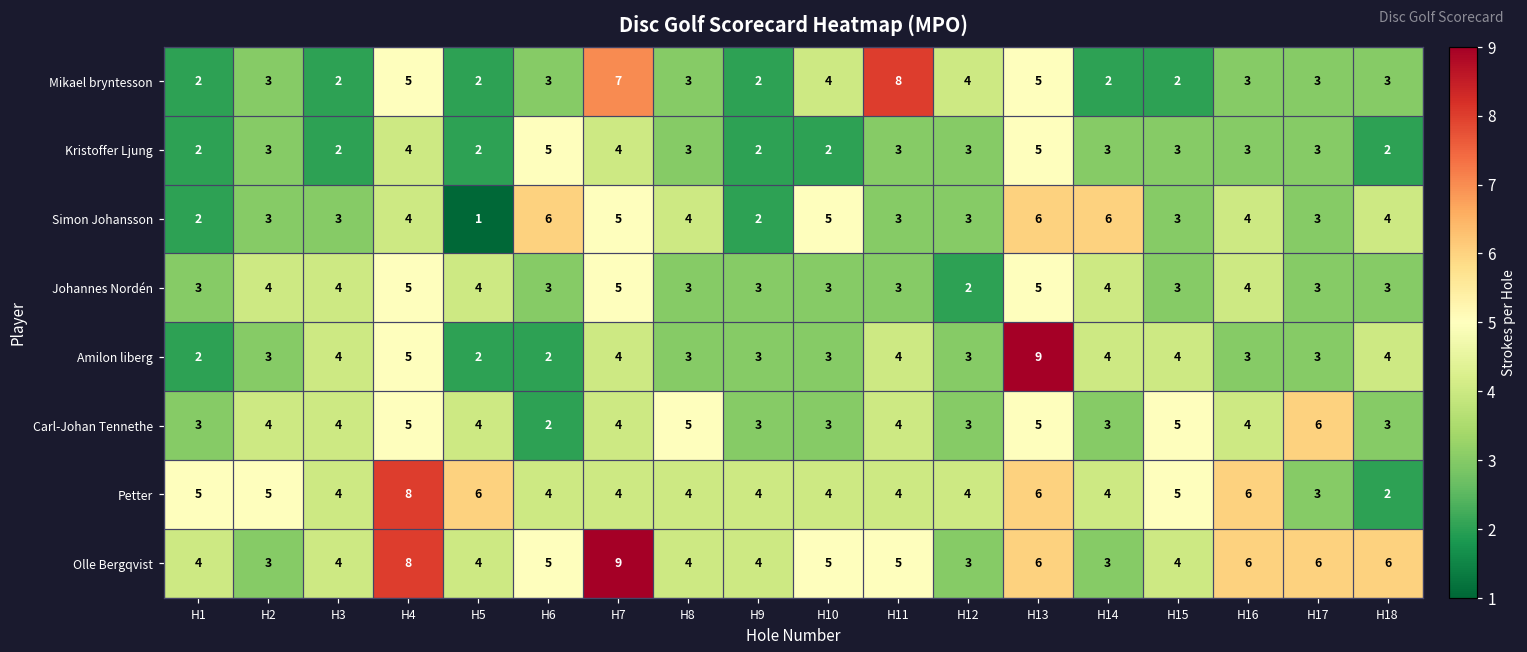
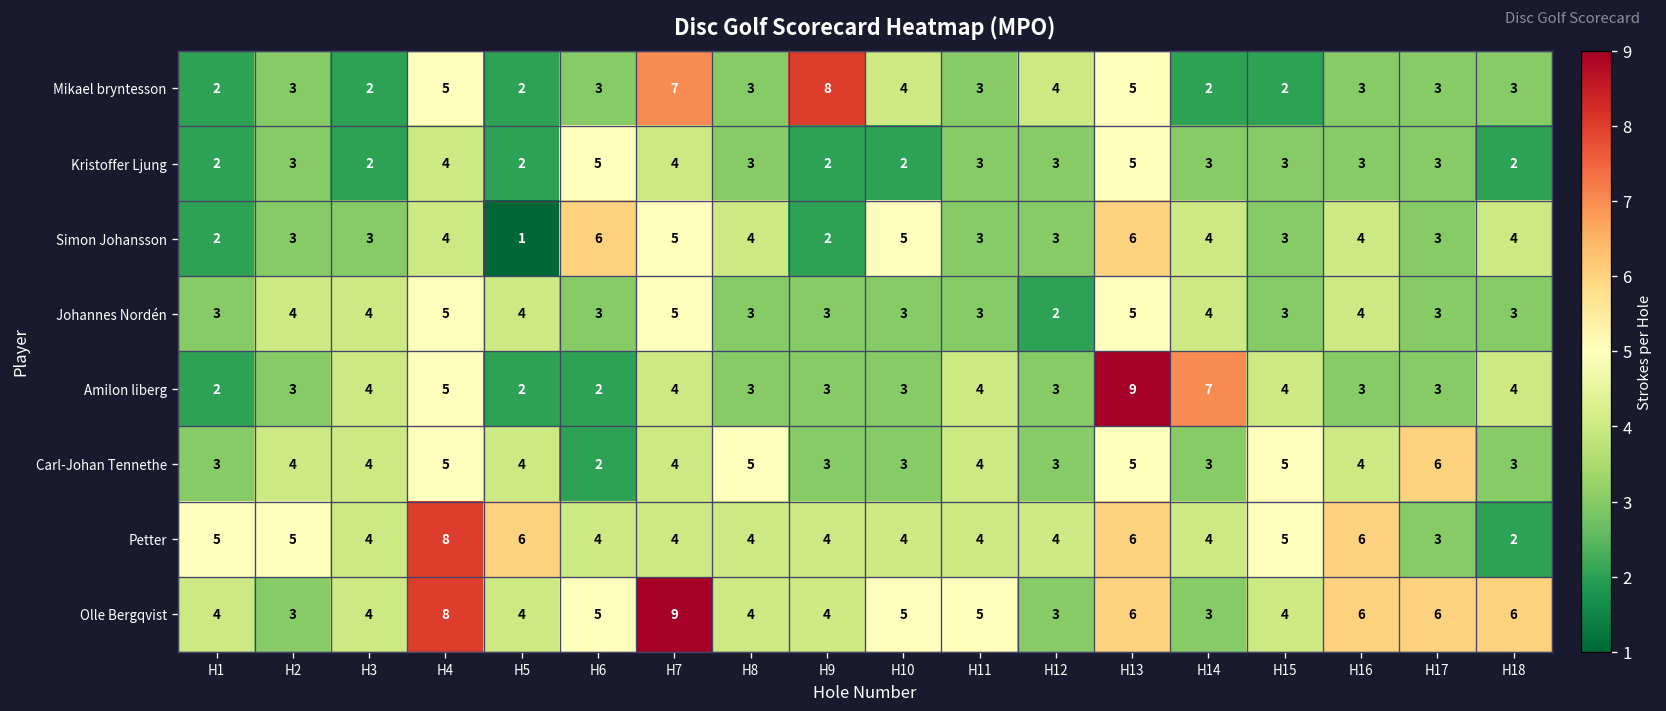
  {
    "Mikael bryntesson": {
      "H1": 2,
      "H2": 3,
      "H3": 2,
      "H4": 5,
      "H5": 2,
      "H6": 3,
      "H7": 7,
      "H8": 3,
-     "H9": 2,
+     "H9": 8,
      "H10": 4,
-     "H11": 8,
+     "H11": 3,
      "H12": 4,
      "H13": 5,
      "H14": 2,
      "H15": 2,
      "H16": 3,
      "H17": 3,
      "H18": 3
    },
    "Kristoffer Ljung": {
      "H1": 2,
      "H2": 3,
      "H3": 2,
      "H4": 4,
      "H5": 2,
      "H6": 5,
      "H7": 4,
      "H8": 3,
      "H9": 2,
      "H10": 2,
      "H11": 3,
      "H12": 3,
      "H13": 5,
      "H14": 3,
      "H15": 3,
      "H16": 3,
      "H17": 3,
      "H18": 2
    },
    "Simon Johansson": {
      "H1": 2,
      "H2": 3,
      "H3": 3,
      "H4": 4,
      "H5": 1,
      "H6": 6,
      "H7": 5,
      "H8": 4,
      "H9": 2,
      "H10": 5,
      "H11": 3,
      "H12": 3,
      "H13": 6,
-     "H14": 6,
+     "H14": 4,
      "H15": 3,
      "H16": 4,
      "H17": 3,
      "H18": 4
    },
    "Johannes Nordén": {
      "H1": 3,
      "H2": 4,
      "H3": 4,
      "H4": 5,
      "H5": 4,
      "H6": 3,
      "H7": 5,
      "H8": 3,
      "H9": 3,
      "H10": 3,
      "H11": 3,
      "H12": 2,
      "H13": 5,
      "H14": 4,
      "H15": 3,
      "H16": 4,
      "H17": 3,
      "H18": 3
    },
    "Amilon liberg": {
      "H1": 2,
      "H2": 3,
      "H3": 4,
      "H4": 5,
      "H5": 2,
      "H6": 2,
      "H7": 4,
      "H8": 3,
      "H9": 3,
      "H10": 3,
      "H11": 4,
      "H12": 3,
      "H13": 9,
-     "H14": 4,
+     "H14": 7,
      "H15": 4,
      "H16": 3,
      "H17": 3,
      "H18": 4
    },
    "Carl-Johan Tennethe": {
      "H1": 3,
      "H2": 4,
      "H3": 4,
      "H4": 5,
      "H5": 4,
      "H6": 2,
      "H7": 4,
      "H8": 5,
      "H9": 3,
      "H10": 3,
      "H11": 4,
      "H12": 3,
      "H13": 5,
      "H14": 3,
      "H15": 5,
      "H16": 4,
      "H17": 6,
      "H18": 3
    },
    "Petter": {
      "H1": 5,
      "H2": 5,
      "H3": 4,
      "H4": 8,
      "H5": 6,
      "H6": 4,
      "H7": 4,
      "H8": 4,
      "H9": 4,
      "H10": 4,
      "H11": 4,
      "H12": 4,
      "H13": 6,
      "H14": 4,
      "H15": 5,
      "H16": 6,
      "H17": 3,
      "H18": 2
    },
    "Olle Bergqvist": {
      "H1": 4,
      "H2": 3,
      "H3": 4,
      "H4": 8,
      "H5": 4,
      "H6": 5,
      "H7": 9,
      "H8": 4,
      "H9": 4,
      "H10": 5,
      "H11": 5,
      "H12": 3,
      "H13": 6,
      "H14": 3,
      "H15": 4,
      "H16": 6,
      "H17": 6,
      "H18": 6
    }
  }
